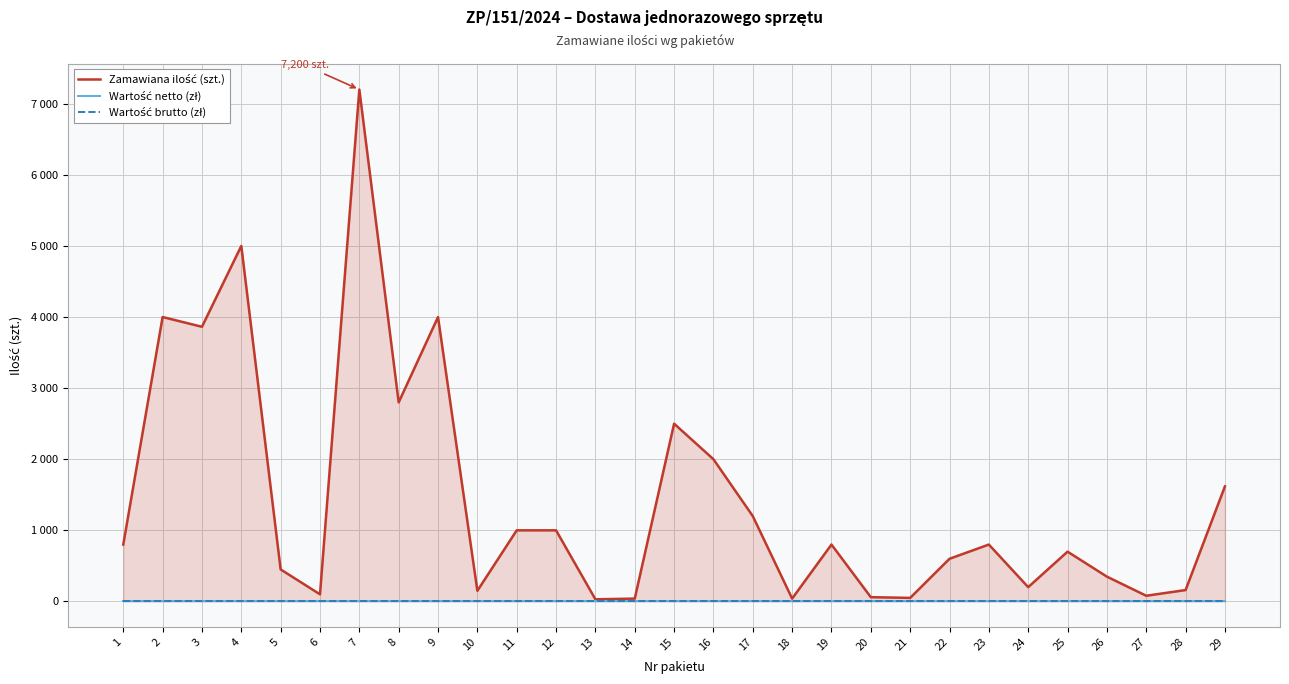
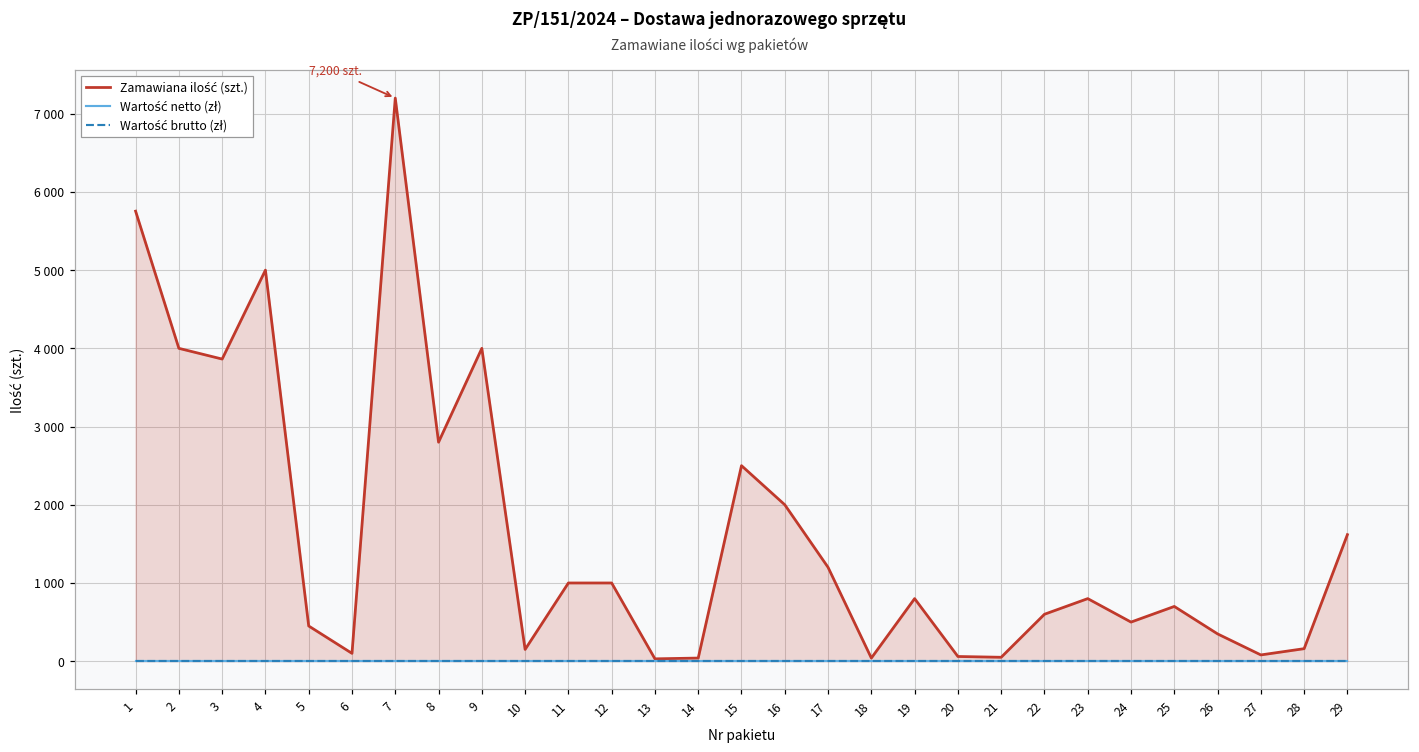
  {
    "Zamawiana ilość (szt.)": {
-     "1": 800,
+     "1": 5800,
      "2": 4000,
      "3": 3900,
      "4": 5000,
      "5": 500,
      "6": 100,
      "8": 2800,
      "9": 4000,
      "10": 200,
      "11": 1000,
      "12": 1000,
      "14": 0,
      "15": 2500,
      "16": 2000,
      "17": 1200,
      "18": 0,
      "19": 800,
      "20": 100,
      "21": 100,
      "22": 600,
      "23": 800,
-     "24": 200,
+     "24": 500,
      "25": 700,
      "26": 300,
      "27": 100,
      "28": 200,
      "29": 1600
    },
    "Wartość brutto (zł)": {
      "1": 0,
      "2": 0,
      "3": 0,
      "4": 0,
      "5": 0,
      "6": 0,
      "7": 0,
      "8": 0,
      "9": 0,
      "10": 0,
      "11": 0,
      "12": 0,
      "14": 0,
      "15": 0,
      "16": 0,
      "17": 0,
      "18": 0,
      "19": 0,
      "20": 0,
      "21": 0,
      "22": 0,
      "23": 0,
      "24": 0,
      "25": 0,
      "26": 0,
      "27": 0,
      "28": 0,
      "29": 0
    }
  }
